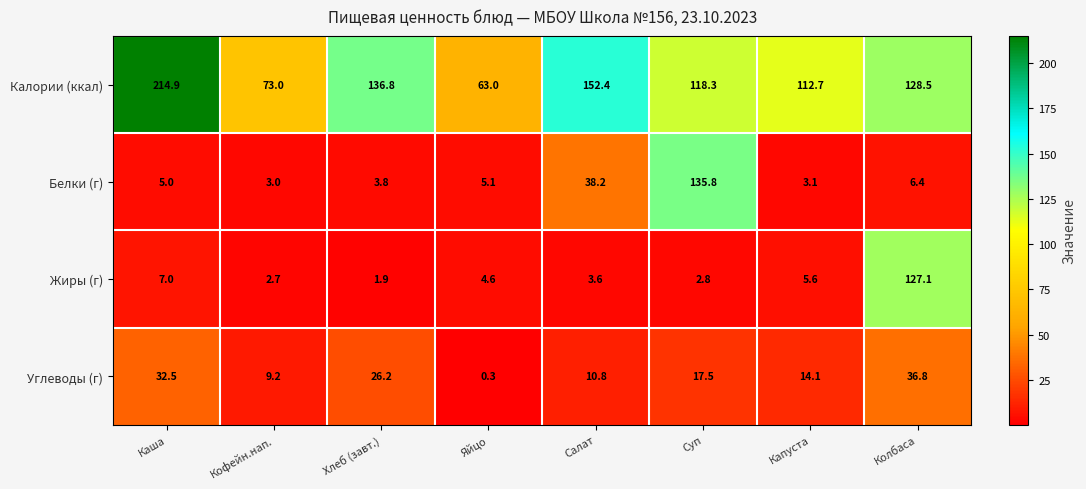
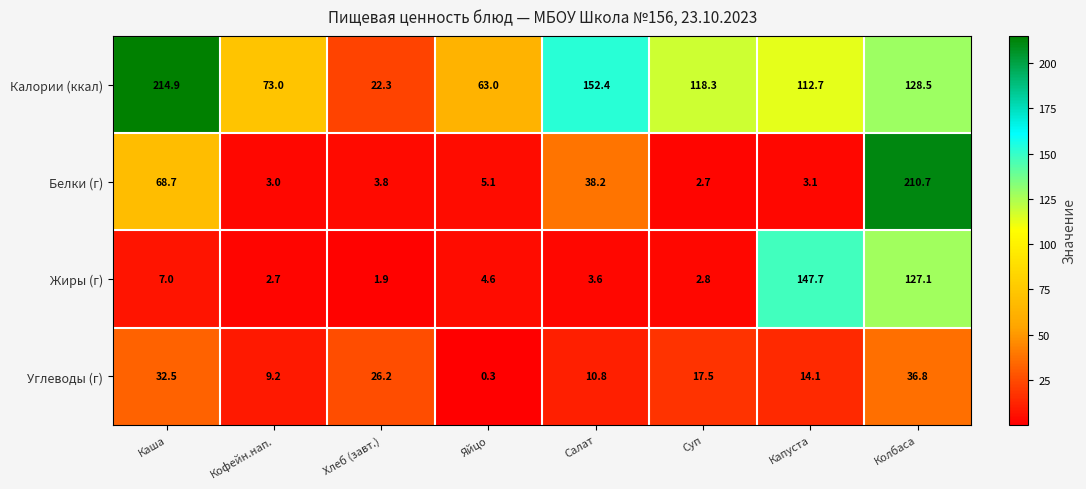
  {
    "Калории (ккал)": {
      "Каша": 214.9,
      "Кофейн.нап.": 73.0,
-     "Хлеб (завт.)": 136.8,
+     "Хлеб (завт.)": 22.3,
      "Яйцо": 63.0,
      "Салат": 152.4,
      "Суп": 118.3,
      "Капуста": 112.7,
      "Колбаса": 128.5
    },
    "Белки (г)": {
-     "Каша": 5.0,
+     "Каша": 68.7,
      "Кофейн.нап.": 3.0,
      "Хлеб (завт.)": 3.8,
      "Яйцо": 5.1,
      "Салат": 38.2,
-     "Суп": 135.8,
+     "Суп": 2.7,
      "Капуста": 3.1,
-     "Колбаса": 6.4
+     "Колбаса": 210.7
    },
    "Жиры (г)": {
      "Каша": 7.0,
      "Кофейн.нап.": 2.7,
      "Хлеб (завт.)": 1.9,
      "Яйцо": 4.6,
      "Салат": 3.6,
      "Суп": 2.8,
-     "Капуста": 5.6,
+     "Капуста": 147.7,
      "Колбаса": 127.1
    },
    "Углеводы (г)": {
      "Каша": 32.5,
      "Кофейн.нап.": 9.2,
      "Хлеб (завт.)": 26.2,
      "Яйцо": 0.3,
      "Салат": 10.8,
      "Суп": 17.5,
      "Капуста": 14.1,
      "Колбаса": 36.8
    }
  }
